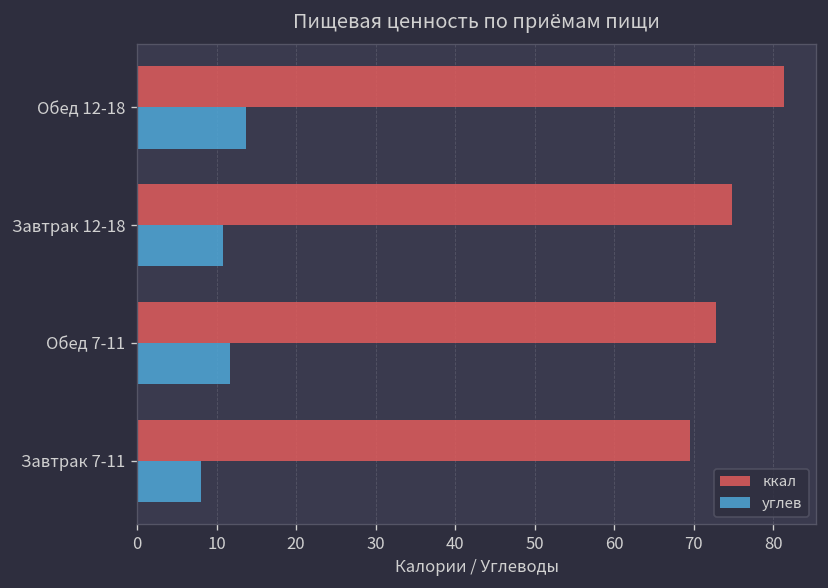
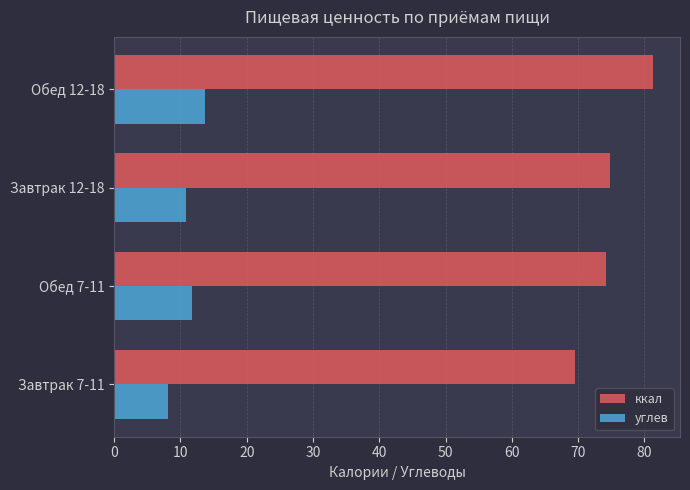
  {
    "ккал": {
      "Обед 12-18": 81,
      "Завтрак 12-18": 75,
-     "Обед 7-11": 73,
+     "Обед 7-11": 74,
      "Завтрак 7-11": 70
    },
    "углев": {
      "Обед 12-18": 14,
      "Завтрак 12-18": 11,
      "Обед 7-11": 12,
      "Завтрак 7-11": 8
    }
  }
